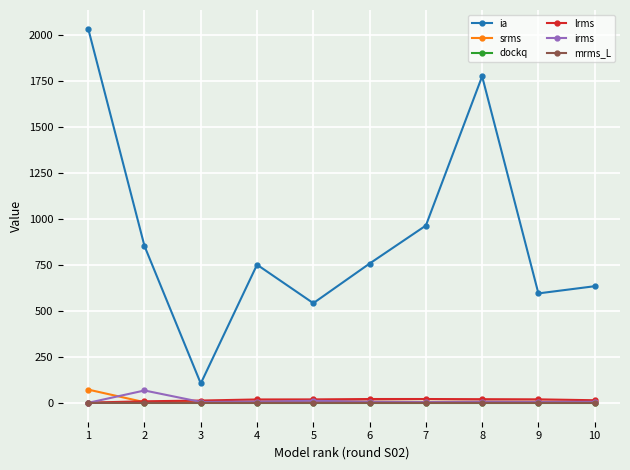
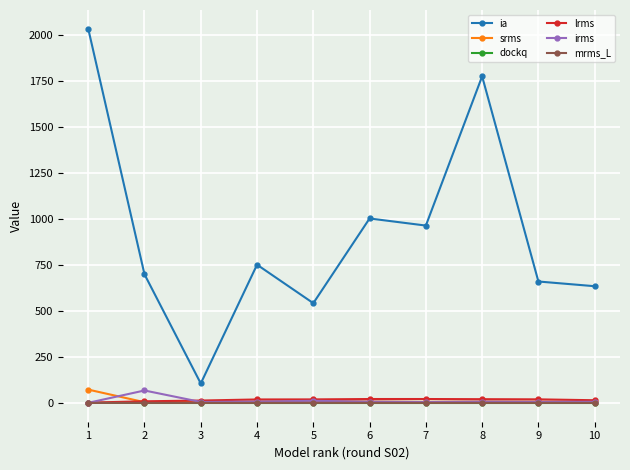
  {
    "ia": {
      "1": 2030,
-     "2": 850,
+     "2": 700,
      "3": 110,
      "4": 750,
      "5": 540,
-     "6": 760,
+     "6": 1000,
      "7": 960,
      "8": 1780,
-     "9": 600,
+     "9": 660,
      "10": 630
    },
    "srms": {
      "1": 70
    },
    "lrms": {
      "6": 20,
      "7": 20
    },
    "irms": {
      "2": 70
    }
  }
